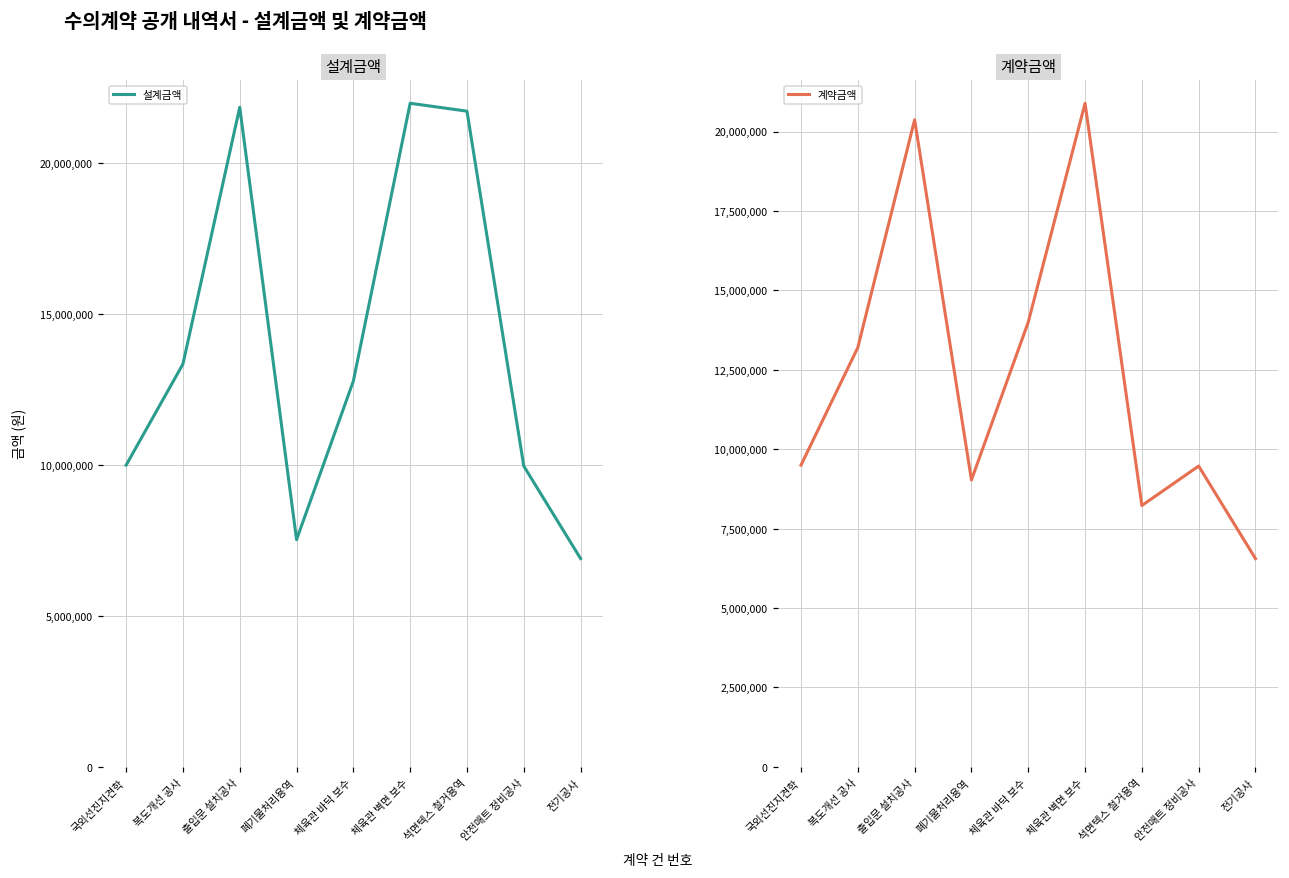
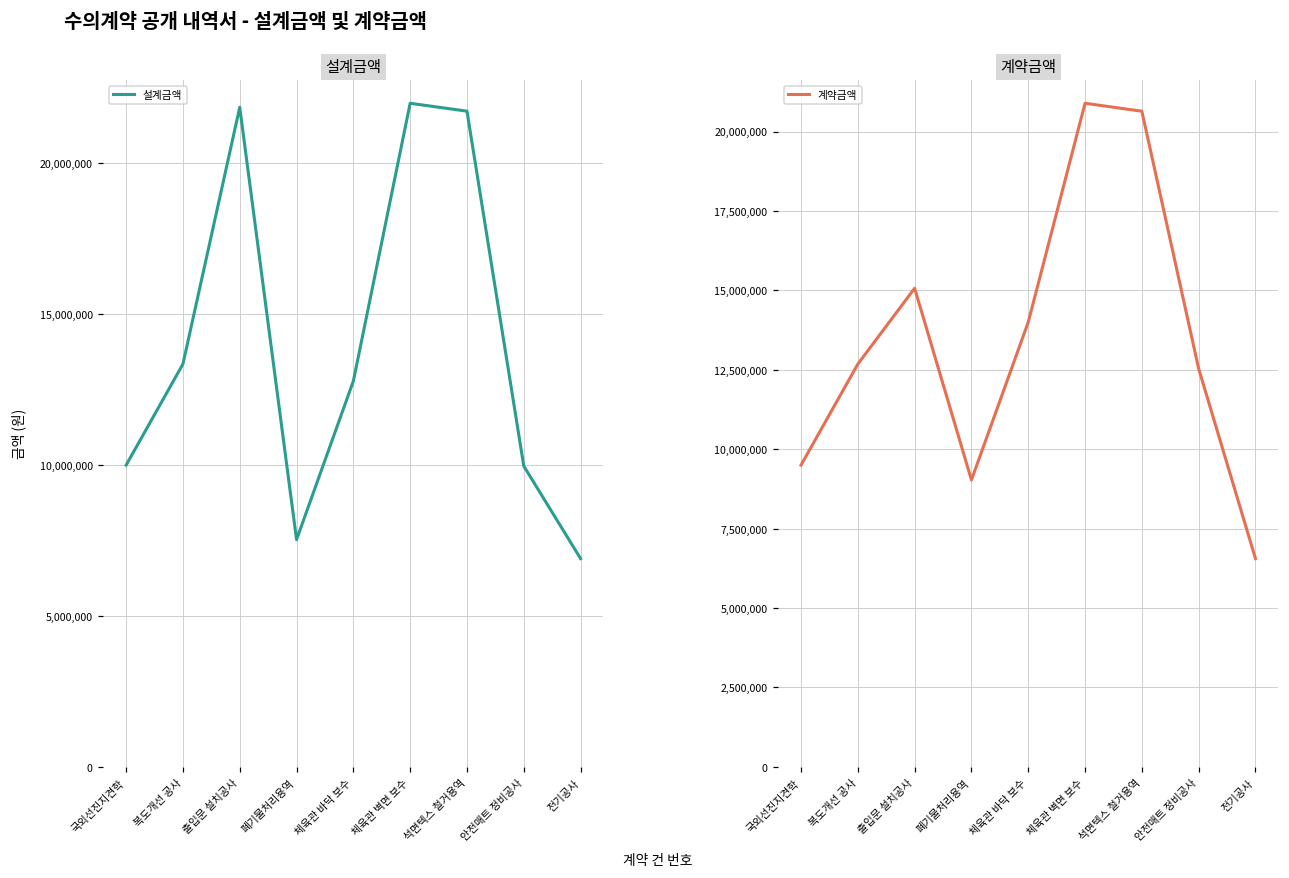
  {
    "설계금액": {
      "국외선진지견학": "10,000,000",
      "복도개선 공사": "13,400,000",
      "출입문 설치공사": "21,900,000",
      "폐기물처리용역": "7,500,000",
      "체육관 바닥 보수": "12,800,000",
      "체육관 벽면 보수": "22,000,000",
      "석면텍스 철거용역": "21,700,000",
      "안전매트 정비공사": "10,000,000",
      "전기공사": "6,900,000"
    },
    "계약금액": {
      "국외선진지견학": "9,500,000",
-     "복도개선 공사": "13,200,000",
-     "출입문 설치공사": "20,400,000",
+     "복도개선 공사": "12,700,000",
+     "출입문 설치공사": "15,100,000",
      "폐기물처리용역": "9,000,000",
      "체육관 바닥 보수": "14,000,000",
      "체육관 벽면 보수": "20,900,000",
-     "석면텍스 철거용역": "8,200,000",
-     "안전매트 정비공사": "9,500,000",
+     "석면텍스 철거용역": "20,600,000",
+     "안전매트 정비공사": "12,500,000",
      "전기공사": "6,600,000"
    }
  }
